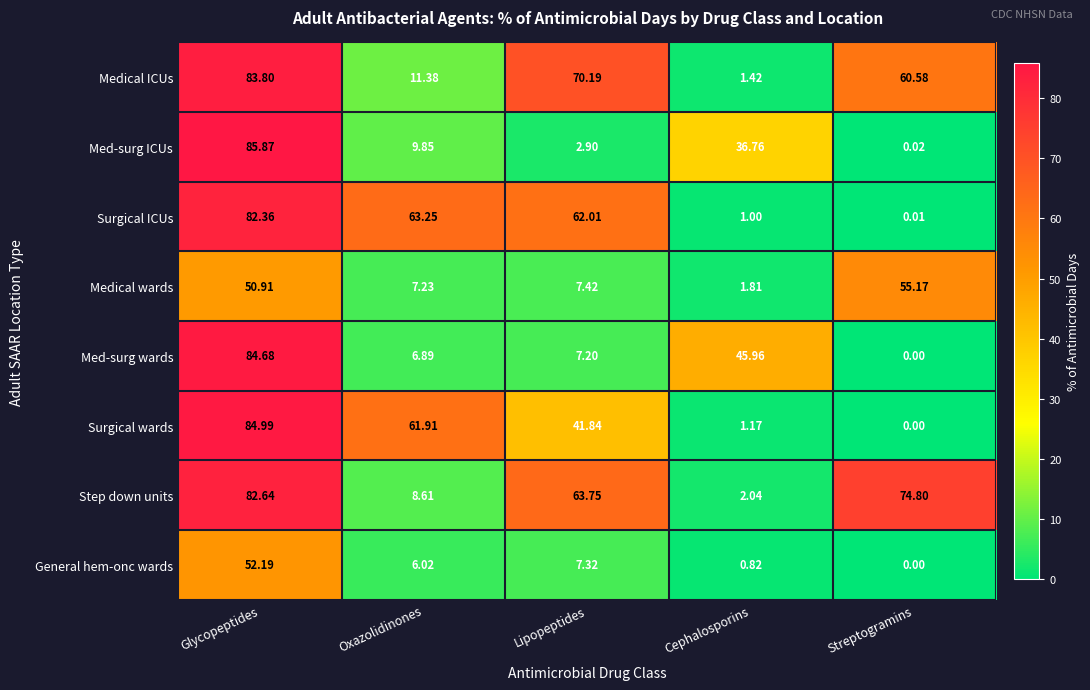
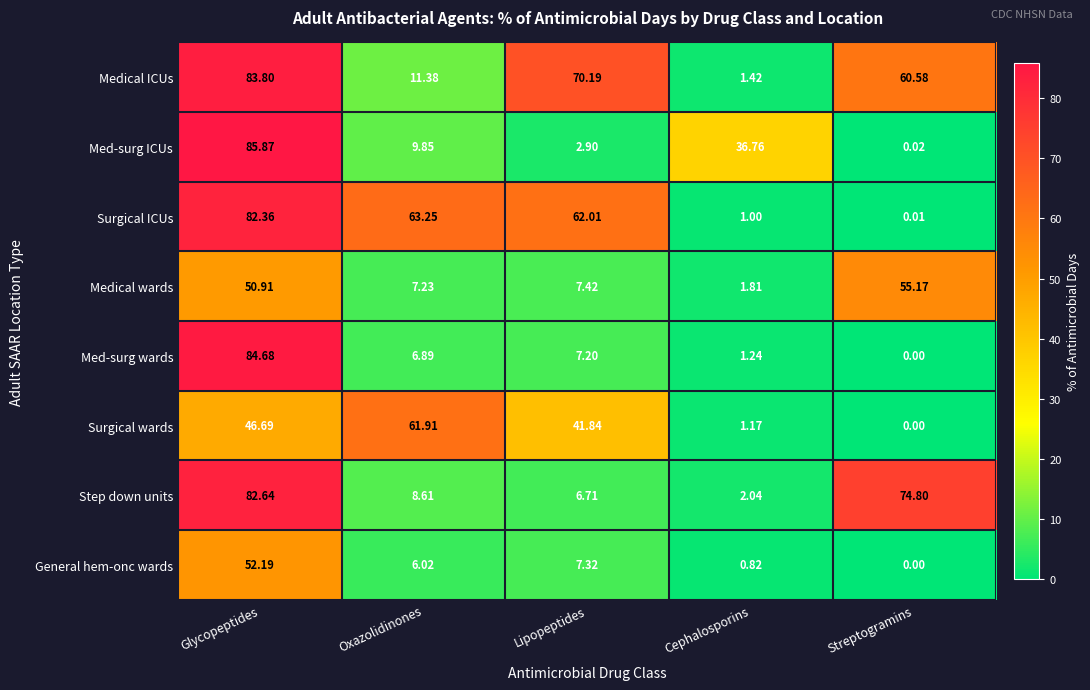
  {
    "Medical ICUs": {
      "Glycopeptides": 83.80,
      "Oxazolidinones": 11.38,
      "Lipopeptides": 70.19,
      "Cephalosporins": 1.42,
      "Streptogramins": 60.58
    },
    "Med-surg ICUs": {
      "Glycopeptides": 85.87,
      "Oxazolidinones": 9.85,
      "Lipopeptides": 2.90,
      "Cephalosporins": 36.76,
      "Streptogramins": 0.02
    },
    "Surgical ICUs": {
      "Glycopeptides": 82.36,
      "Oxazolidinones": 63.25,
      "Lipopeptides": 62.01,
      "Cephalosporins": 1.00,
      "Streptogramins": 0.01
    },
    "Medical wards": {
      "Glycopeptides": 50.91,
      "Oxazolidinones": 7.23,
      "Lipopeptides": 7.42,
      "Cephalosporins": 1.81,
      "Streptogramins": 55.17
    },
    "Med-surg wards": {
      "Glycopeptides": 84.68,
      "Oxazolidinones": 6.89,
      "Lipopeptides": 7.20,
-     "Cephalosporins": 45.96,
+     "Cephalosporins": 1.24,
      "Streptogramins": 0.00
    },
    "Surgical wards": {
-     "Glycopeptides": 84.99,
+     "Glycopeptides": 46.69,
      "Oxazolidinones": 61.91,
      "Lipopeptides": 41.84,
      "Cephalosporins": 1.17,
      "Streptogramins": 0.00
    },
    "Step down units": {
      "Glycopeptides": 82.64,
      "Oxazolidinones": 8.61,
-     "Lipopeptides": 63.75,
+     "Lipopeptides": 6.71,
      "Cephalosporins": 2.04,
      "Streptogramins": 74.80
    },
    "General hem-onc wards": {
      "Glycopeptides": 52.19,
      "Oxazolidinones": 6.02,
      "Lipopeptides": 7.32,
      "Cephalosporins": 0.82,
      "Streptogramins": 0.00
    }
  }
